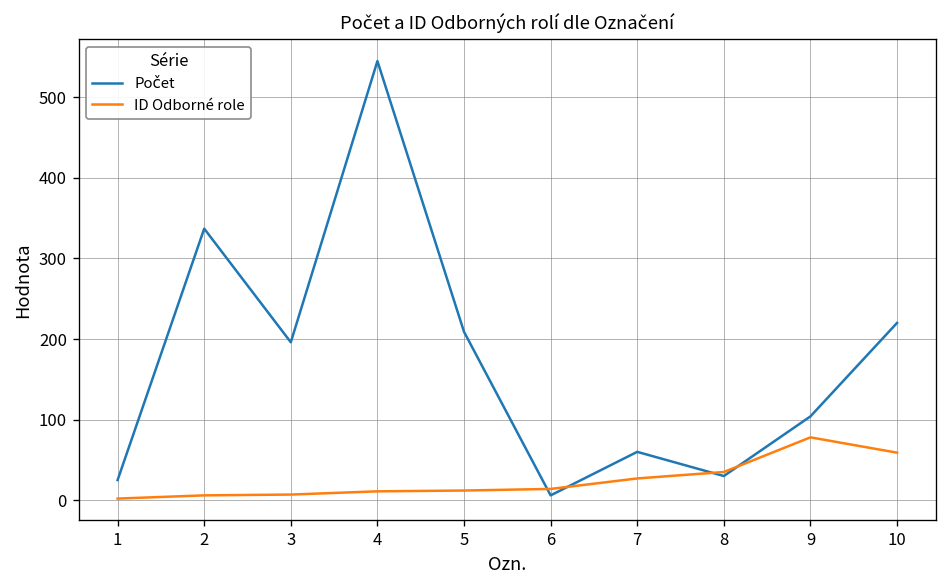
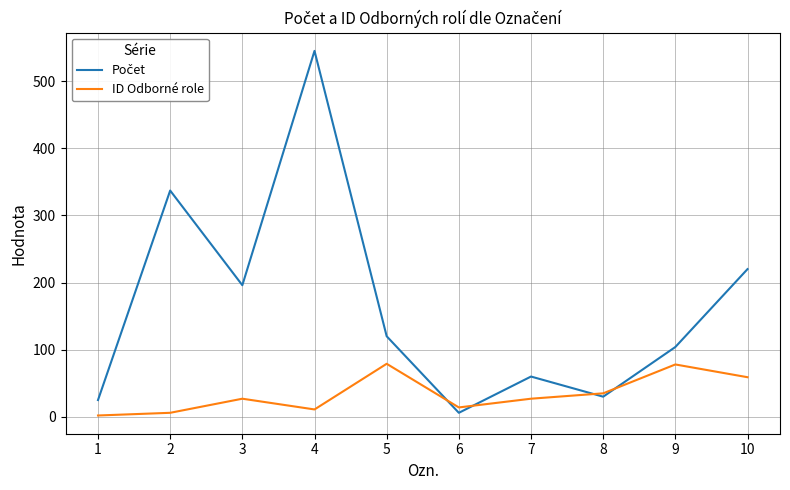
  {
    "Počet": {
      "1": 30,
      "2": 340,
      "3": 200,
      "4": 550,
-     "5": 210,
+     "5": 120,
      "6": 10,
      "7": 60,
      "8": 30,
      "9": 100,
      "10": 220
    },
    "ID Odborné role": {
      "1": 0,
      "2": 10,
-     "3": 10,
+     "3": 30,
      "4": 10,
-     "5": 10,
+     "5": 80,
      "6": 10,
      "7": 30,
      "8": 40,
      "9": 80,
      "10": 60
    }
  }
